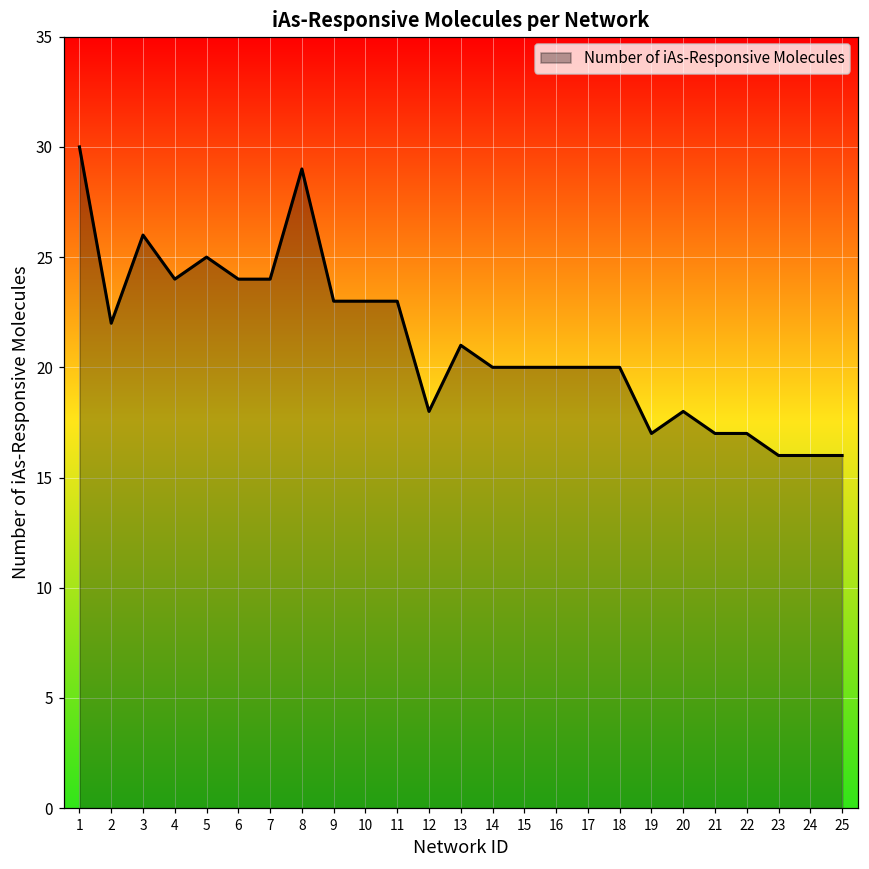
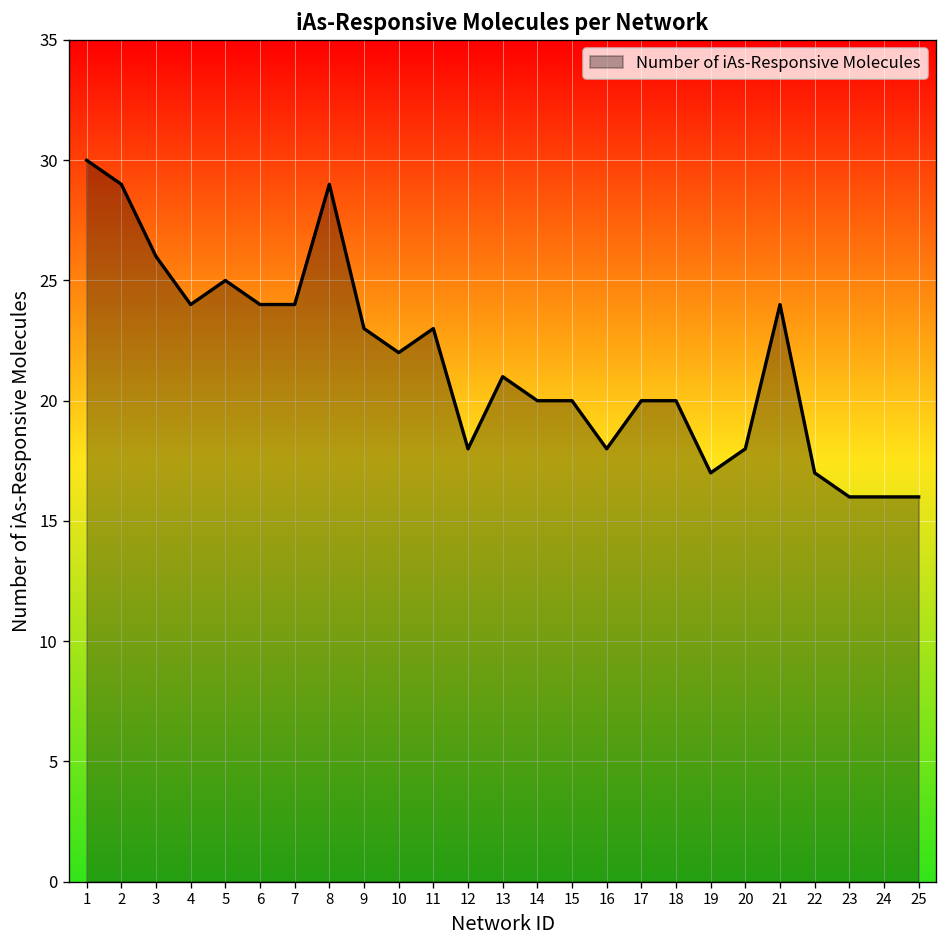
  {
    "1": 30,
-   "2": 22,
+   "2": 29,
    "3": 26,
    "4": 24,
    "5": 25,
    "6": 24,
    "7": 24,
    "8": 29,
    "9": 23,
-   "10": 23,
+   "10": 22,
    "11": 23,
    "12": 18,
    "13": 21,
    "14": 20,
    "15": 20,
-   "16": 20,
+   "16": 18,
    "17": 20,
    "18": 20,
    "19": 17,
    "20": 18,
-   "21": 17,
+   "21": 24,
    "22": 17,
    "23": 16,
    "24": 16,
    "25": 16
  }
